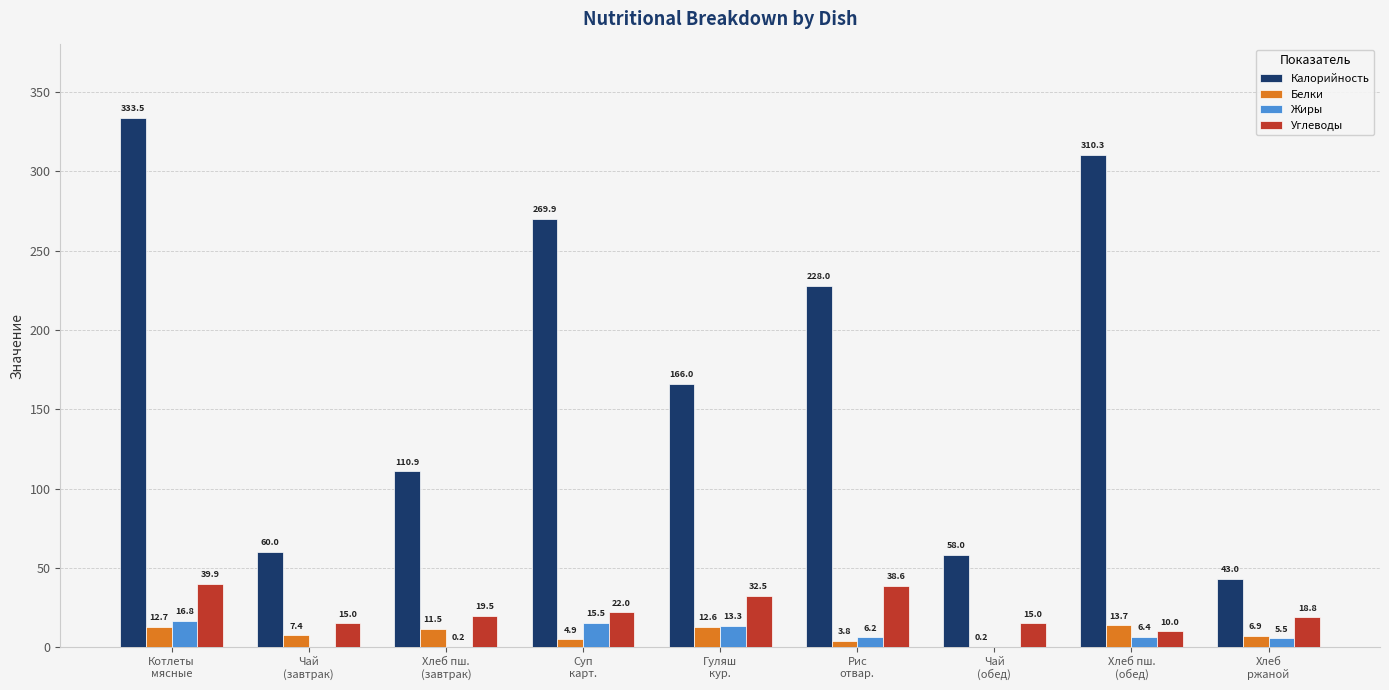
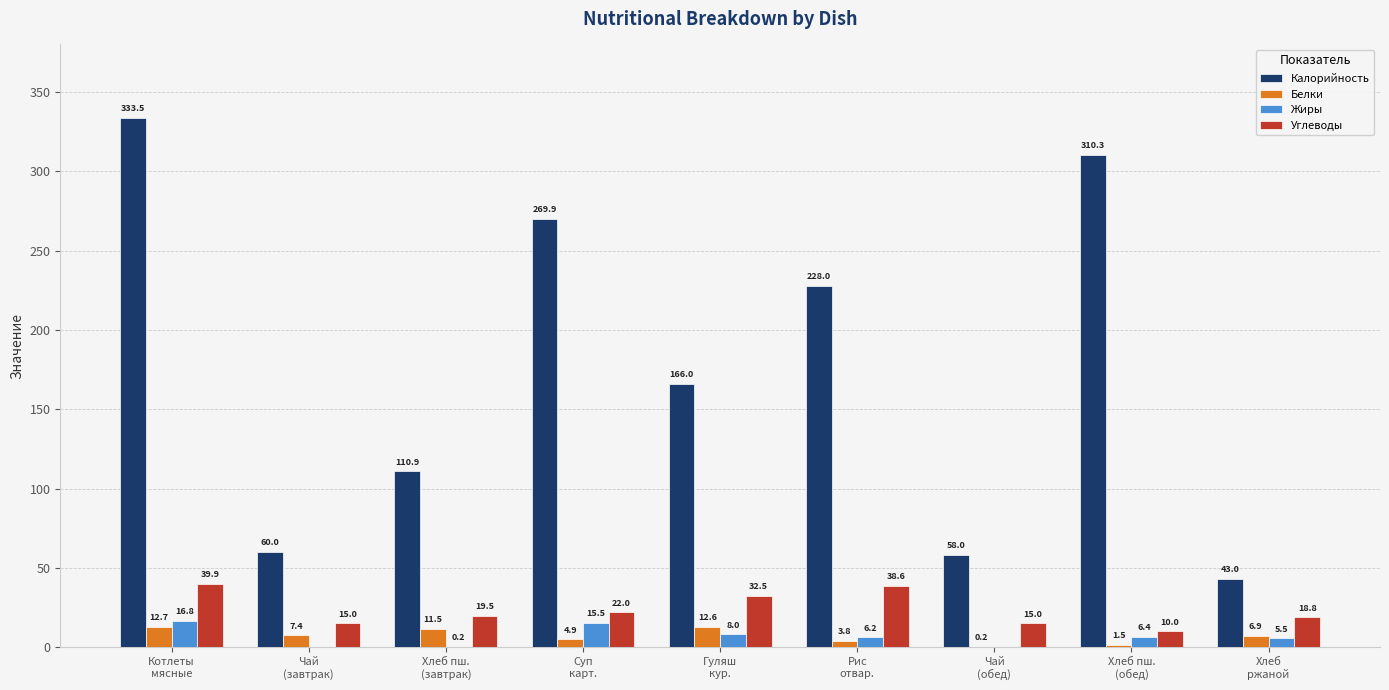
  {
    "Калорийность": {
      "Котлеты мясные": 333.5,
      "Чай (завтрак)": 60.0,
      "Хлеб пш. (завтрак)": 110.9,
      "Суп карт.": 269.9,
      "Гуляш кур.": 166.0,
      "Рис отвар.": 228.0,
      "Чай (обед)": 58.0,
      "Хлеб пш. (обед)": 310.3,
      "Хлеб ржаной": 43.0
    },
    "Белки": {
      "Котлеты мясные": 12.7,
      "Чай (завтрак)": 7.4,
      "Хлеб пш. (завтрак)": 11.5,
      "Суп карт.": 4.9,
      "Гуляш кур.": 12.6,
      "Рис отвар.": 3.8,
      "Чай (обед)": 0.2,
-     "Хлеб пш. (обед)": 13.7,
+     "Хлеб пш. (обед)": 1.5,
      "Хлеб ржаной": 6.9
    },
    "Жиры": {
      "Котлеты мясные": 16.8,
      "Хлеб пш. (завтрак)": 0.2,
      "Суп карт.": 15.5,
-     "Гуляш кур.": 13.3,
+     "Гуляш кур.": 8.0,
      "Рис отвар.": 6.2,
      "Хлеб пш. (обед)": 6.4,
      "Хлеб ржаной": 5.5
    },
    "Углеводы": {
      "Котлеты мясные": 39.9,
      "Чай (завтрак)": 15.0,
      "Хлеб пш. (завтрак)": 19.5,
      "Суп карт.": 22.0,
      "Гуляш кур.": 32.5,
      "Рис отвар.": 38.6,
      "Чай (обед)": 15.0,
      "Хлеб пш. (обед)": 10.0,
      "Хлеб ржаной": 18.8
    }
  }
